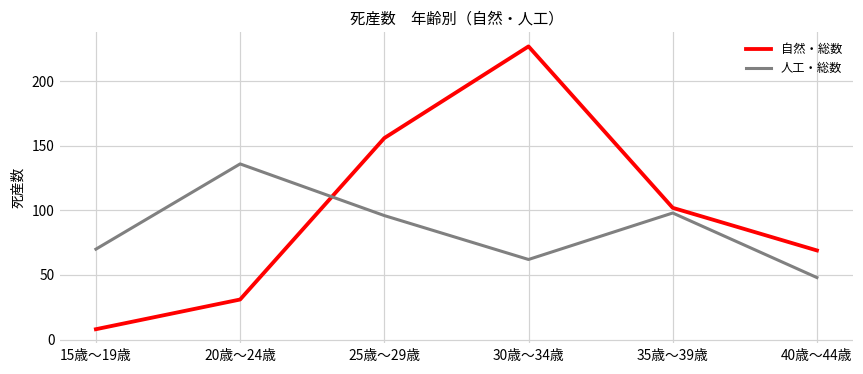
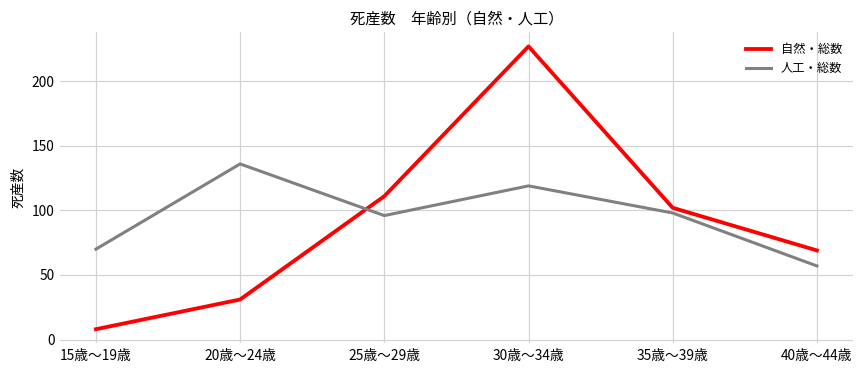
  {
    "自然・総数": {
      "15歳～19歳": 8,
      "20歳～24歳": 31,
-     "25歳～29歳": 156,
+     "25歳～29歳": 111,
      "30歳～34歳": 227,
      "35歳～39歳": 102,
      "40歳～44歳": 69
    },
    "人工・総数": {
      "15歳～19歳": 70,
      "20歳～24歳": 136,
      "25歳～29歳": 96,
-     "30歳～34歳": 62,
+     "30歳～34歳": 119,
      "35歳～39歳": 98,
-     "40歳～44歳": 48
+     "40歳～44歳": 57
    }
  }
